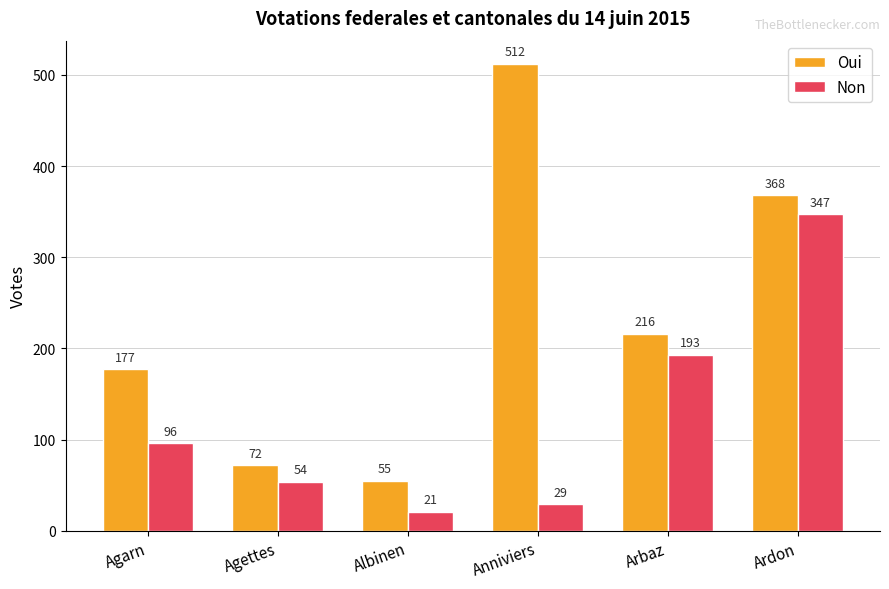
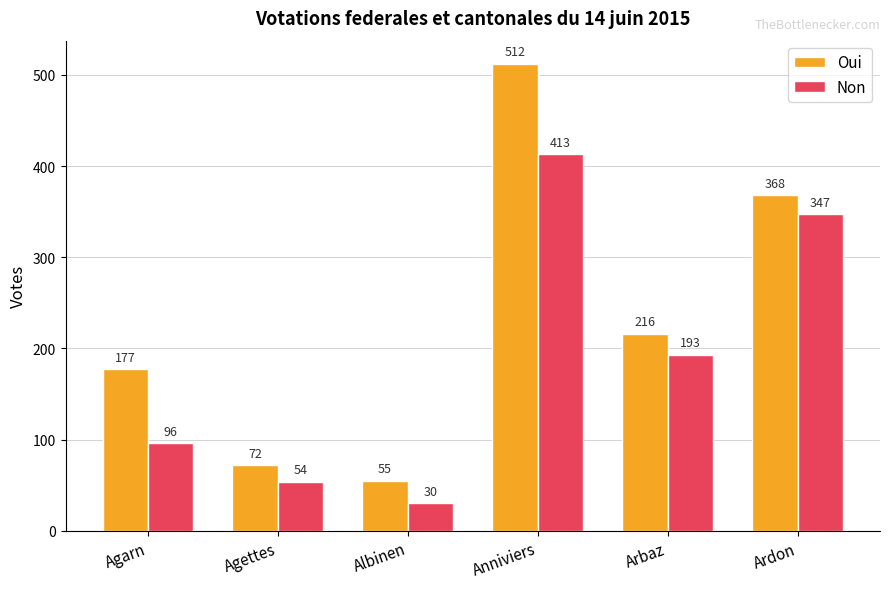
  {
    "Oui": {
      "Agarn": 177,
      "Agettes": 72,
      "Albinen": 55,
      "Anniviers": 512,
      "Arbaz": 216,
      "Ardon": 368
    },
    "Non": {
      "Agarn": 96,
      "Agettes": 54,
-     "Albinen": 21,
-     "Anniviers": 29,
+     "Albinen": 30,
+     "Anniviers": 413,
      "Arbaz": 193,
      "Ardon": 347
    }
  }
